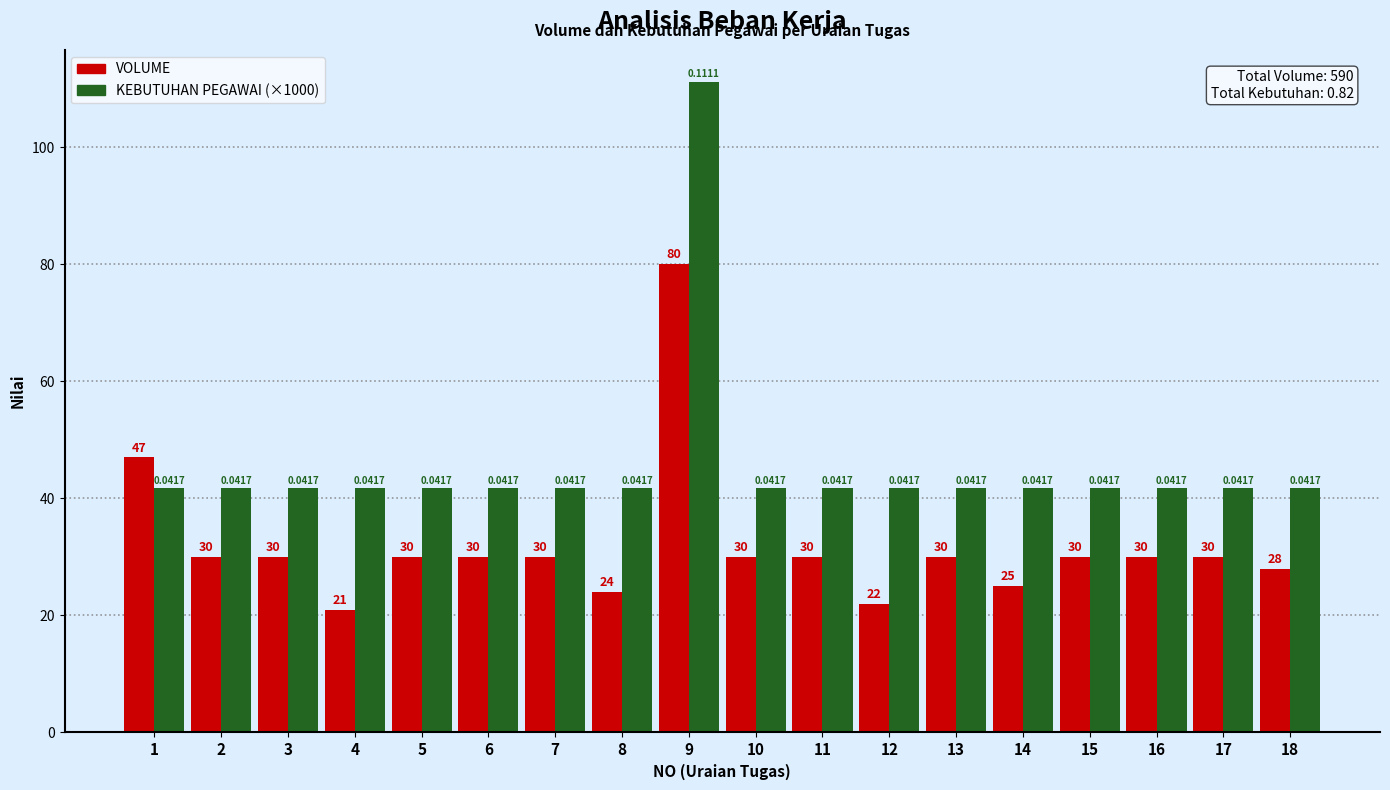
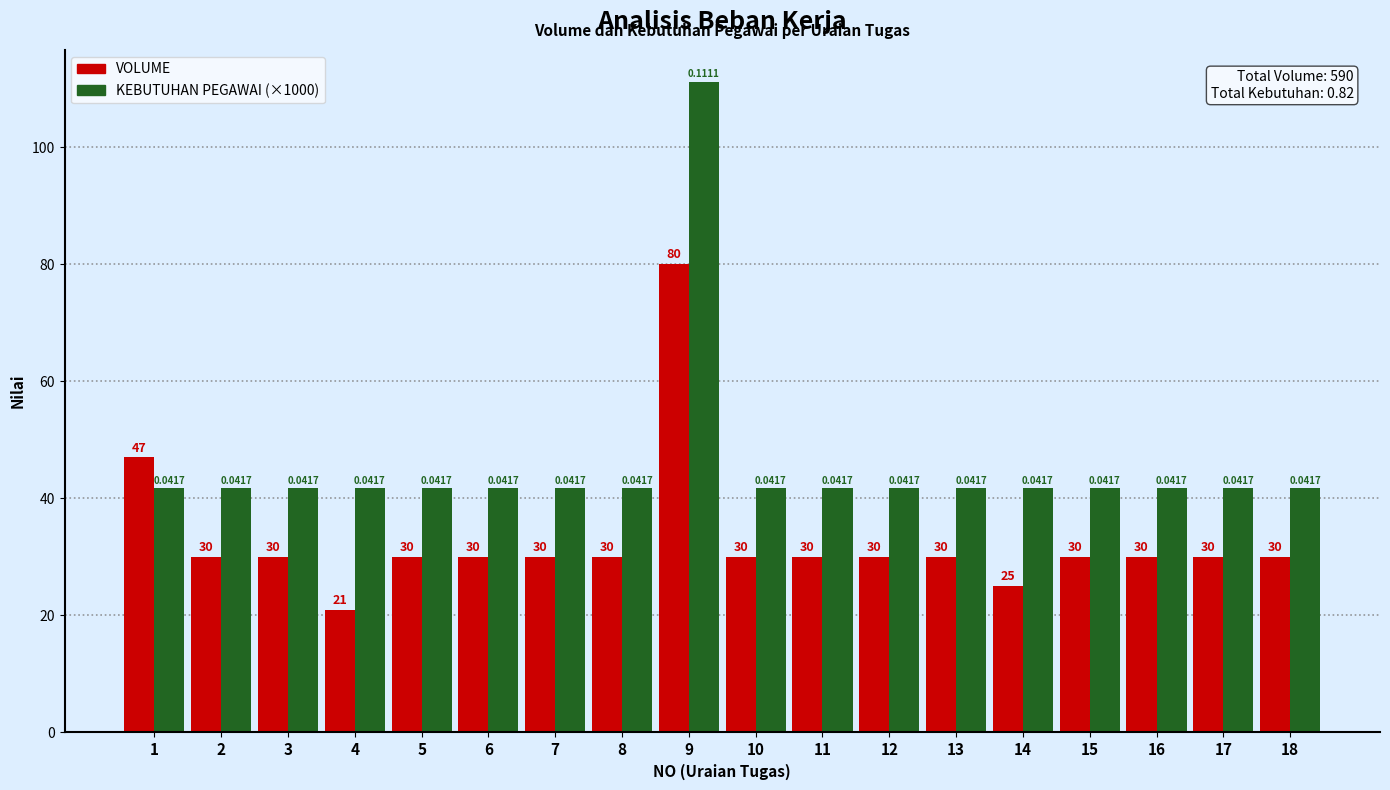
  {
    "VOLUME": {
      "1": 47,
      "2": 30,
      "3": 30,
      "4": 21,
      "5": 30,
      "6": 30,
      "7": 30,
-     "8": 24,
+     "8": 30,
      "9": 80,
      "10": 30,
      "11": 30,
-     "12": 22,
+     "12": 30,
      "13": 30,
      "14": 25,
      "15": 30,
      "16": 30,
      "17": 30,
-     "18": 28
+     "18": 30
    }
  }
